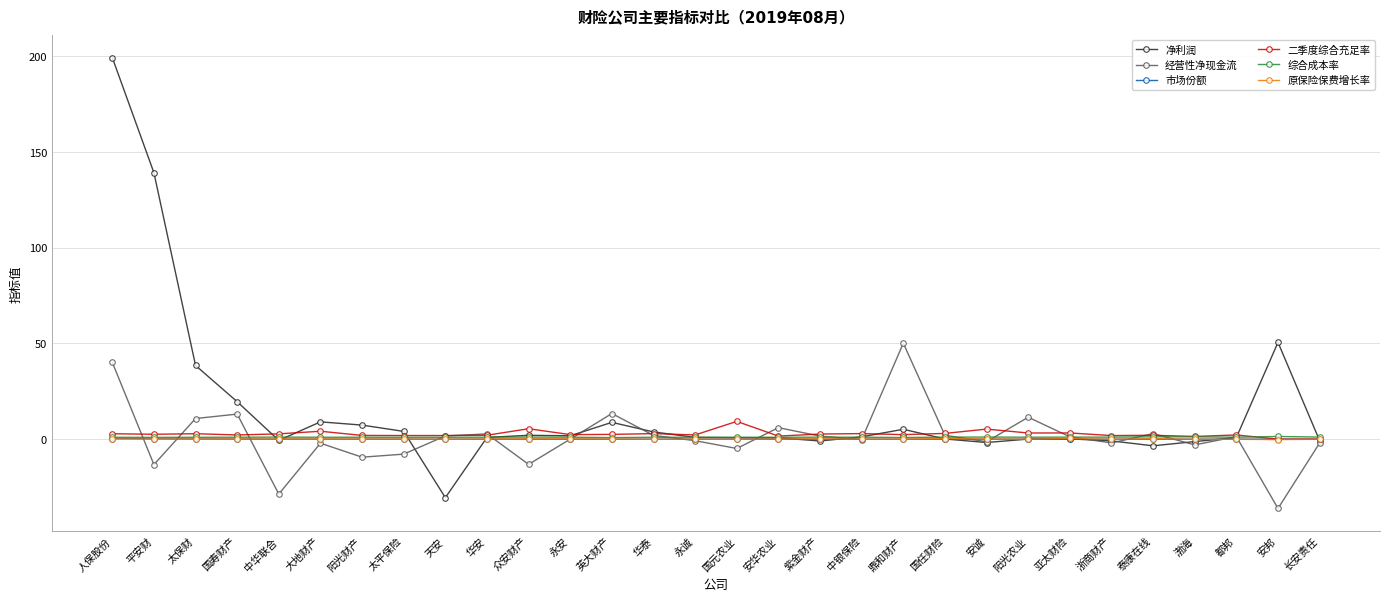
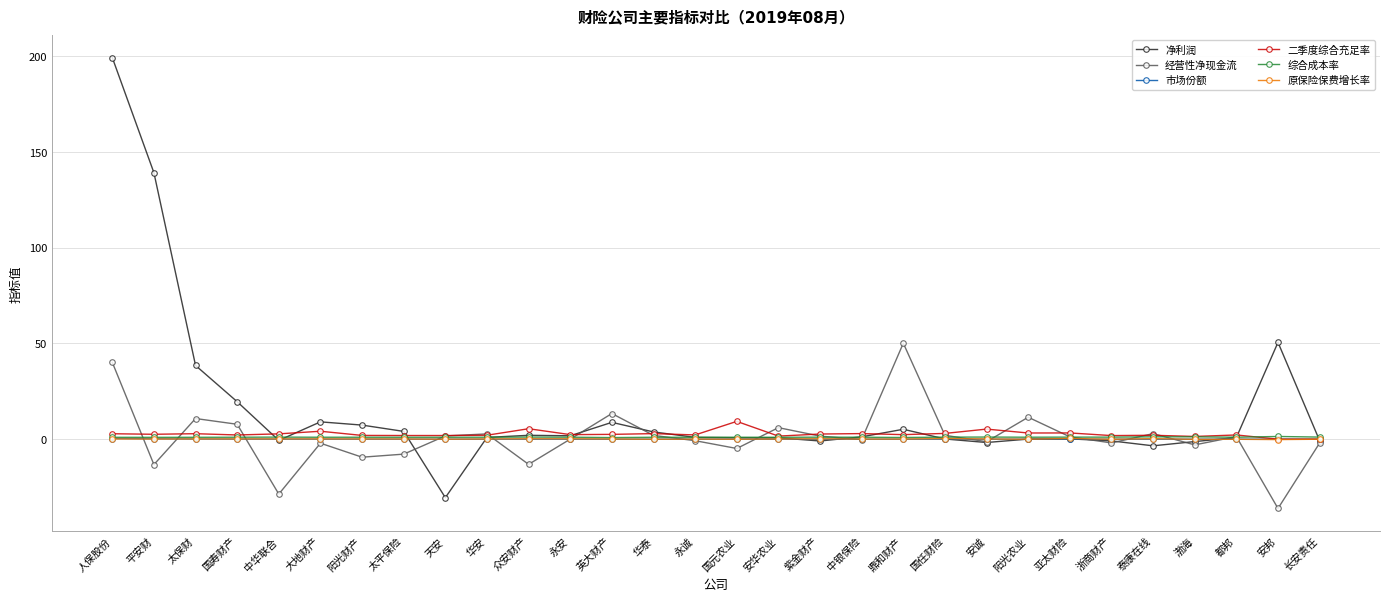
  {
    "净利润": {
      "人保股份": 199,
      "平安财": 139,
      "太保财": 38,
      "国寿财产": 20,
      "大地财产": 9,
      "阳光财产": 7,
      "太平保险": 4,
      "天安": -31,
      "英大财产": 9,
      "鼎和财产": 5,
      "泰康在线": -3,
      "安邦": 51
    },
    "经营性净现金流": {
      "人保股份": 40,
      "平安财": -13,
      "太保财": 11,
-     "国寿财产": 13,
+     "国寿财产": 8,
      "中华联合": -29,
      "大地财产": -2,
      "阳光财产": -9,
      "太平保险": -8,
      "众安财产": -13,
      "英大财产": 13,
      "国元农业": -5,
      "安华农业": 6,
      "鼎和财产": 50,
      "阳光农业": 11,
      "渤海": -3,
      "安邦": -36
    },
    "二季度综合充足率": {
      "人保股份": 3,
      "平安财": 3,
      "太保财": 3,
      "中华联合": 3,
      "大地财产": 4,
      "众安财产": 5,
      "英大财产": 3,
      "国元农业": 9,
      "中银保险": 3,
      "鼎和财产": 2,
      "安诚": 5,
      "阳光农业": 3,
      "亚太财险": 3
    },
    "综合成本率": {
      "安邦": 1
    }
  }
